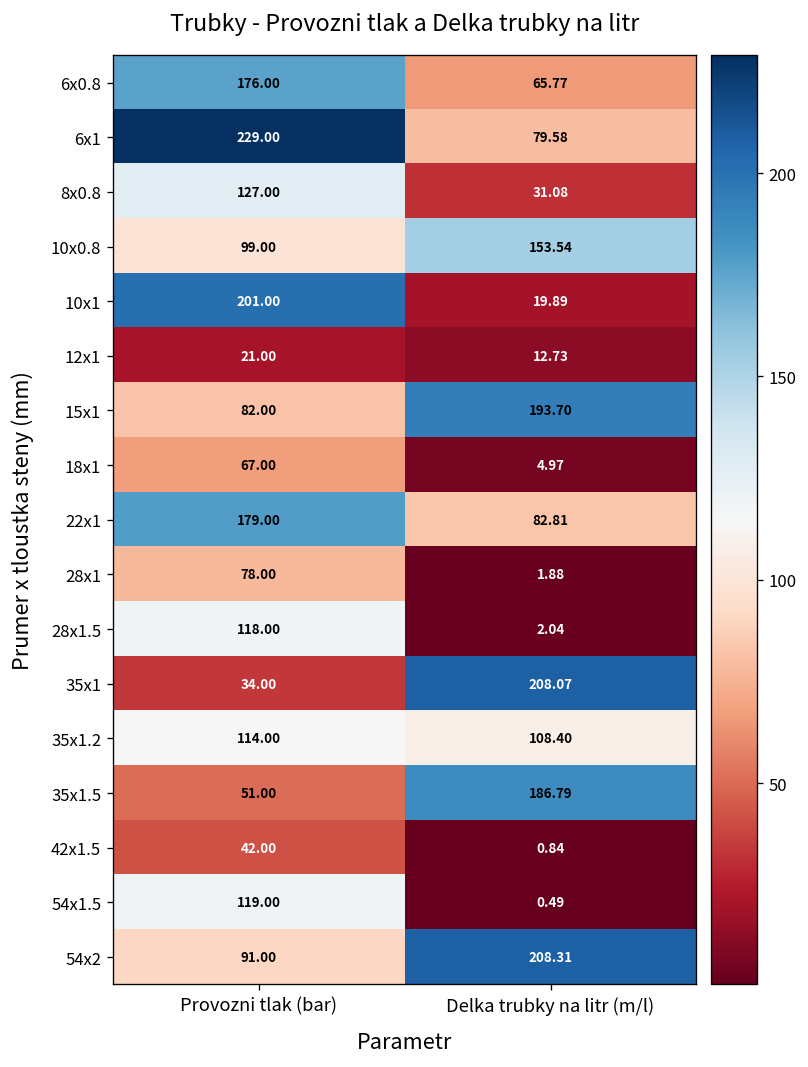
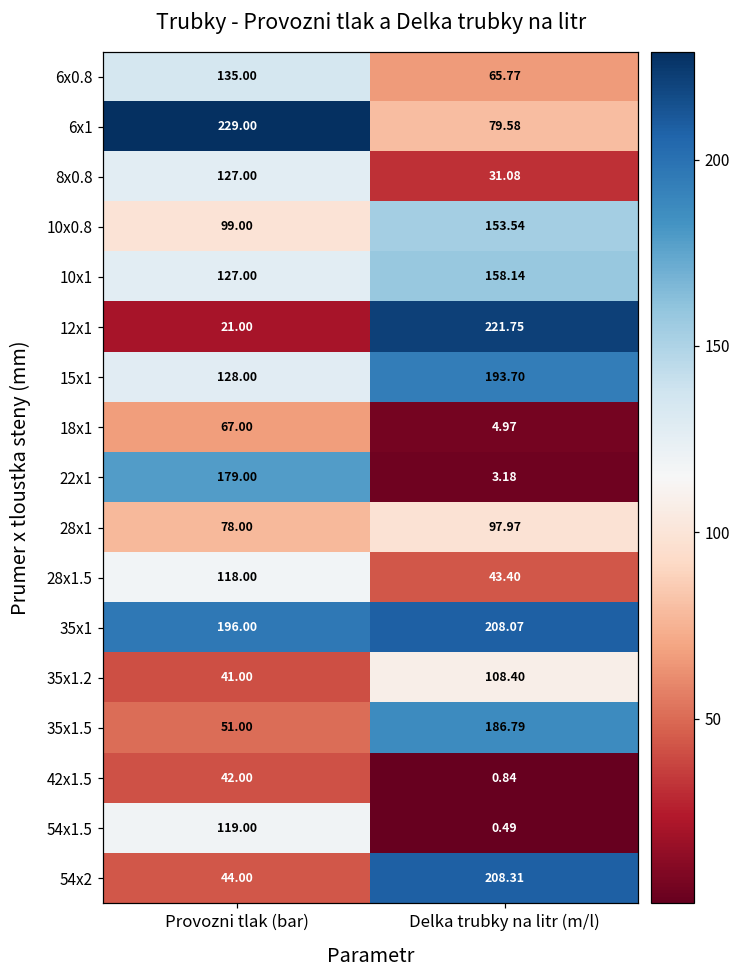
  {
    "6x0.8": {
-     "Provozni tlak (bar)": 176.00,
+     "Provozni tlak (bar)": 135.00,
      "Delka trubky na litr (m/l)": 65.77
    },
    "6x1": {
      "Provozni tlak (bar)": 229.00,
      "Delka trubky na litr (m/l)": 79.58
    },
    "8x0.8": {
      "Provozni tlak (bar)": 127.00,
      "Delka trubky na litr (m/l)": 31.08
    },
    "10x0.8": {
      "Provozni tlak (bar)": 99.00,
      "Delka trubky na litr (m/l)": 153.54
    },
    "10x1": {
-     "Provozni tlak (bar)": 201.00,
-     "Delka trubky na litr (m/l)": 19.89
+     "Provozni tlak (bar)": 127.00,
+     "Delka trubky na litr (m/l)": 158.14
    },
    "12x1": {
      "Provozni tlak (bar)": 21.00,
-     "Delka trubky na litr (m/l)": 12.73
+     "Delka trubky na litr (m/l)": 221.75
    },
    "15x1": {
-     "Provozni tlak (bar)": 82.00,
+     "Provozni tlak (bar)": 128.00,
      "Delka trubky na litr (m/l)": 193.70
    },
    "18x1": {
      "Provozni tlak (bar)": 67.00,
      "Delka trubky na litr (m/l)": 4.97
    },
    "22x1": {
      "Provozni tlak (bar)": 179.00,
-     "Delka trubky na litr (m/l)": 82.81
+     "Delka trubky na litr (m/l)": 3.18
    },
    "28x1": {
      "Provozni tlak (bar)": 78.00,
-     "Delka trubky na litr (m/l)": 1.88
+     "Delka trubky na litr (m/l)": 97.97
    },
    "28x1.5": {
      "Provozni tlak (bar)": 118.00,
-     "Delka trubky na litr (m/l)": 2.04
+     "Delka trubky na litr (m/l)": 43.40
    },
    "35x1": {
-     "Provozni tlak (bar)": 34.00,
+     "Provozni tlak (bar)": 196.00,
      "Delka trubky na litr (m/l)": 208.07
    },
    "35x1.2": {
-     "Provozni tlak (bar)": 114.00,
+     "Provozni tlak (bar)": 41.00,
      "Delka trubky na litr (m/l)": 108.40
    },
    "35x1.5": {
      "Provozni tlak (bar)": 51.00,
      "Delka trubky na litr (m/l)": 186.79
    },
    "42x1.5": {
      "Provozni tlak (bar)": 42.00,
      "Delka trubky na litr (m/l)": 0.84
    },
    "54x1.5": {
      "Provozni tlak (bar)": 119.00,
      "Delka trubky na litr (m/l)": 0.49
    },
    "54x2": {
-     "Provozni tlak (bar)": 91.00,
+     "Provozni tlak (bar)": 44.00,
      "Delka trubky na litr (m/l)": 208.31
    }
  }
